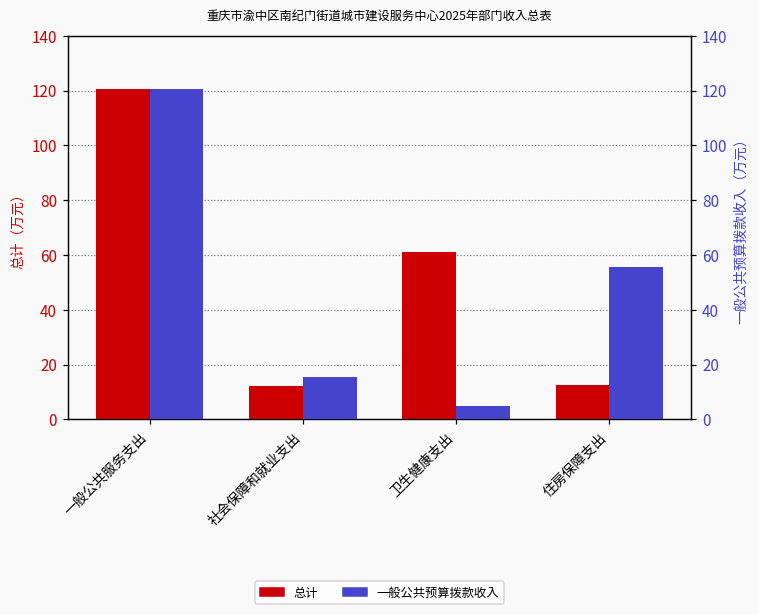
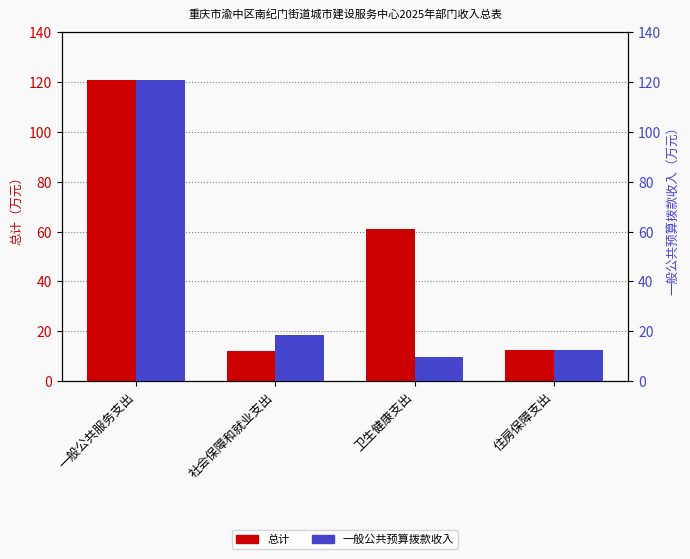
  {
    "总计": {
      "一般公共服务支出": 121,
      "社会保障和就业支出": 12,
      "卫生健康支出": 61,
      "住房保障支出": 13
    },
    "一般公共预算拨款收入": {
      "一般公共服务支出": 121,
-     "社会保障和就业支出": 15,
-     "卫生健康支出": 5,
-     "住房保障支出": 56
+     "社会保障和就业支出": 19,
+     "卫生健康支出": 10,
+     "住房保障支出": 13
    }
  }
